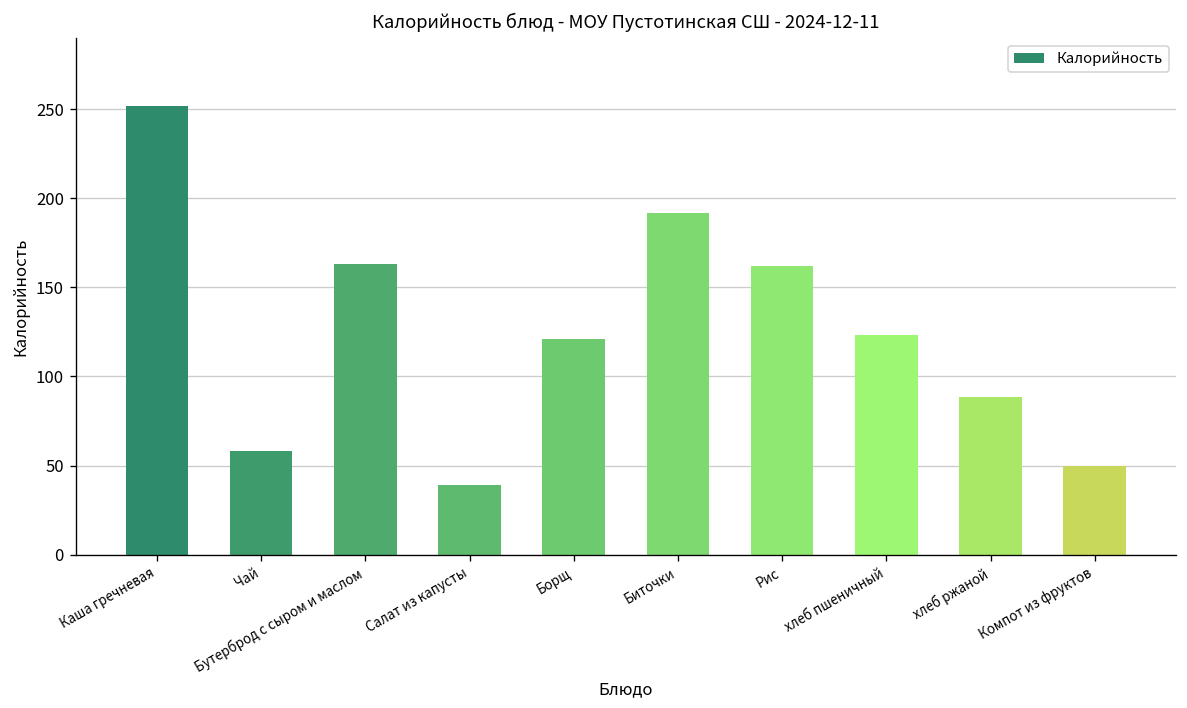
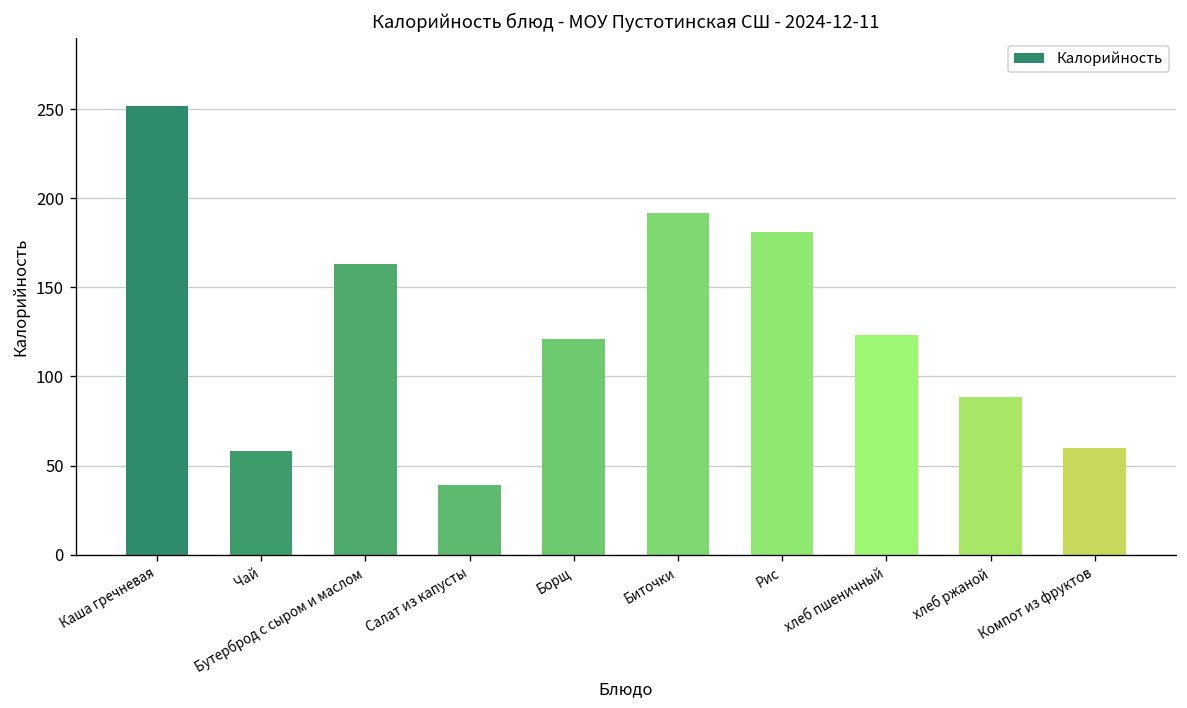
  {
    "Каша гречневая": 252,
    "Чай": 58,
    "Бутерброд с сыром и маслом": 163,
    "Салат из капусты": 39,
    "Борщ": 121,
    "Биточки": 192,
-   "Рис": 162,
+   "Рис": 181,
    "хлеб пшеничный": 123,
    "хлеб ржаной": 89,
-   "Компот из фруктов": 50
+   "Компот из фруктов": 60
  }
